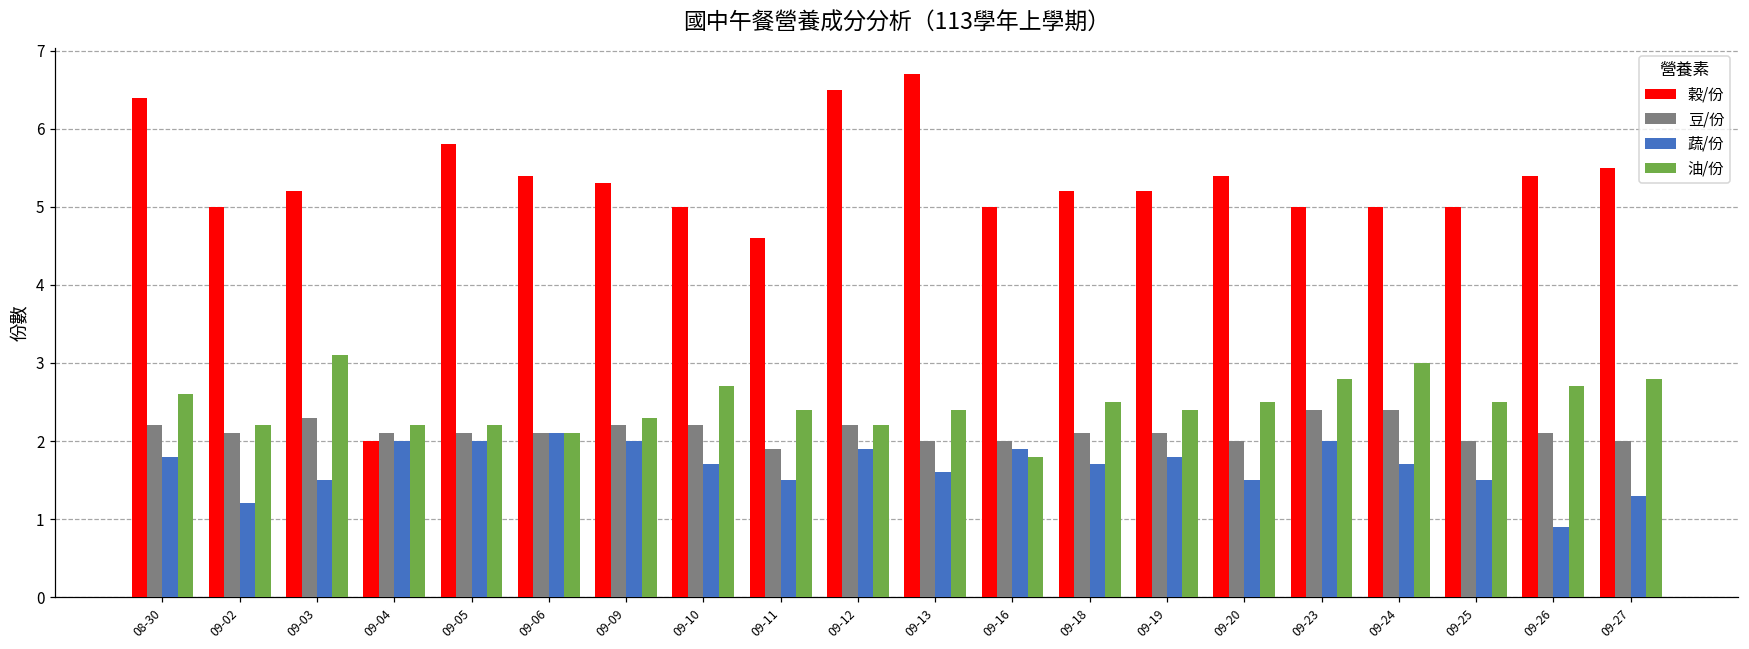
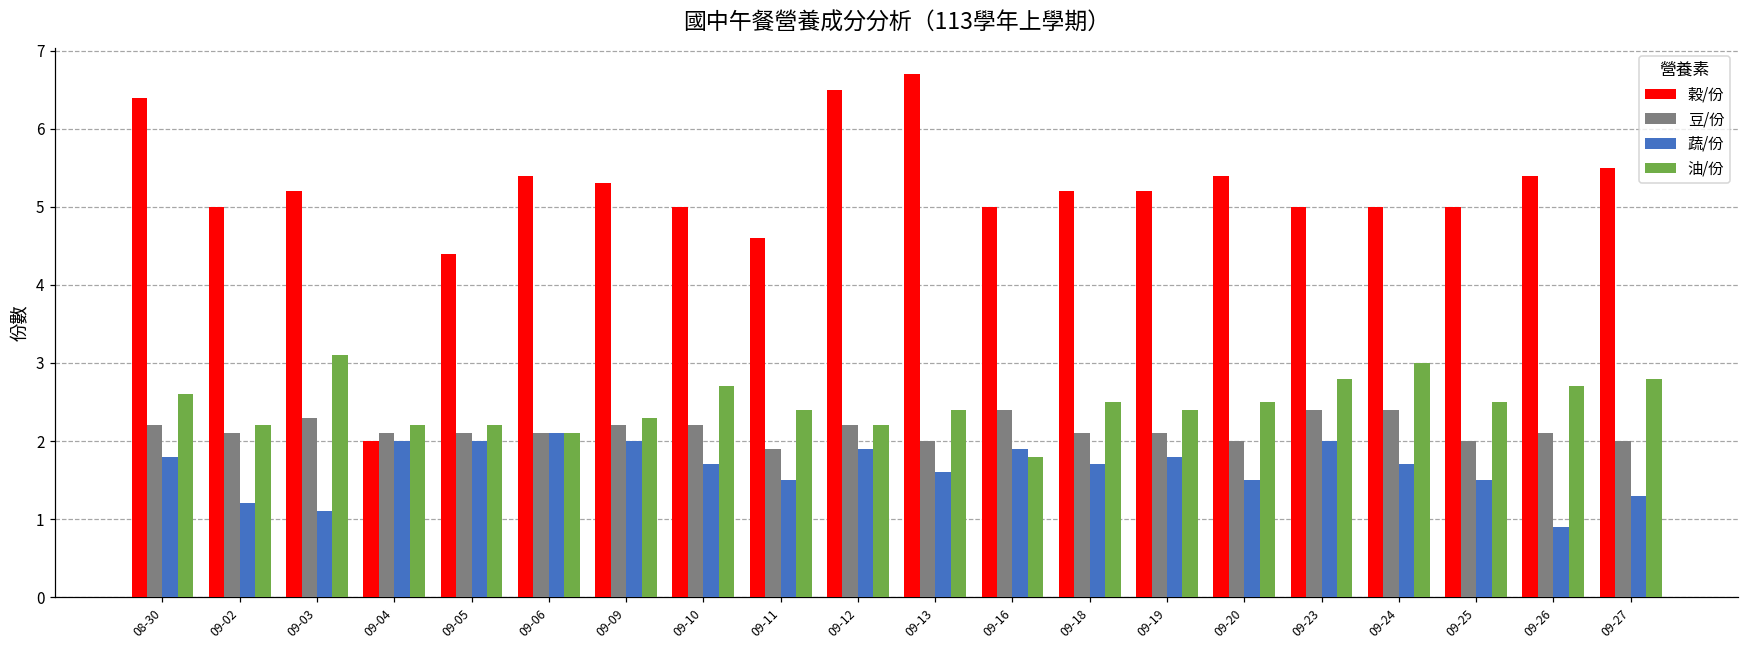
  {
    "穀/份": {
      "08-30": 6.4,
      "09-02": 5.0,
      "09-03": 5.2,
      "09-04": 2.0,
-     "09-05": 5.8,
+     "09-05": 4.4,
      "09-06": 5.4,
      "09-09": 5.3,
      "09-10": 5.0,
      "09-11": 4.6,
      "09-12": 6.5,
      "09-13": 6.7,
      "09-16": 5.0,
      "09-18": 5.2,
      "09-19": 5.2,
      "09-20": 5.4,
      "09-23": 5.0,
      "09-24": 5.0,
      "09-25": 5.0,
      "09-26": 5.4,
      "09-27": 5.5
    },
    "豆/份": {
      "08-30": 2.2,
      "09-02": 2.1,
      "09-03": 2.3,
      "09-04": 2.1,
      "09-05": 2.1,
      "09-06": 2.1,
      "09-09": 2.2,
      "09-10": 2.2,
      "09-11": 1.9,
      "09-12": 2.2,
      "09-13": 2.0,
-     "09-16": 2.0,
+     "09-16": 2.4,
      "09-18": 2.1,
      "09-19": 2.1,
      "09-20": 2.0,
      "09-23": 2.4,
      "09-24": 2.4,
      "09-25": 2.0,
      "09-26": 2.1,
      "09-27": 2.0
    },
    "蔬/份": {
      "08-30": 1.8,
      "09-02": 1.2,
-     "09-03": 1.5,
+     "09-03": 1.1,
      "09-04": 2.0,
      "09-05": 2.0,
      "09-06": 2.1,
      "09-09": 2.0,
      "09-10": 1.7,
      "09-11": 1.5,
      "09-12": 1.9,
      "09-13": 1.6,
      "09-16": 1.9,
      "09-18": 1.7,
      "09-19": 1.8,
      "09-20": 1.5,
      "09-23": 2.0,
      "09-24": 1.7,
      "09-25": 1.5,
      "09-26": 0.9,
      "09-27": 1.3
    },
    "油/份": {
      "08-30": 2.6,
      "09-02": 2.2,
      "09-03": 3.1,
      "09-04": 2.2,
      "09-05": 2.2,
      "09-06": 2.1,
      "09-09": 2.3,
      "09-10": 2.7,
      "09-11": 2.4,
      "09-12": 2.2,
      "09-13": 2.4,
      "09-16": 1.8,
      "09-18": 2.5,
      "09-19": 2.4,
      "09-20": 2.5,
      "09-23": 2.8,
      "09-24": 3.0,
      "09-25": 2.5,
      "09-26": 2.7,
      "09-27": 2.8
    }
  }
